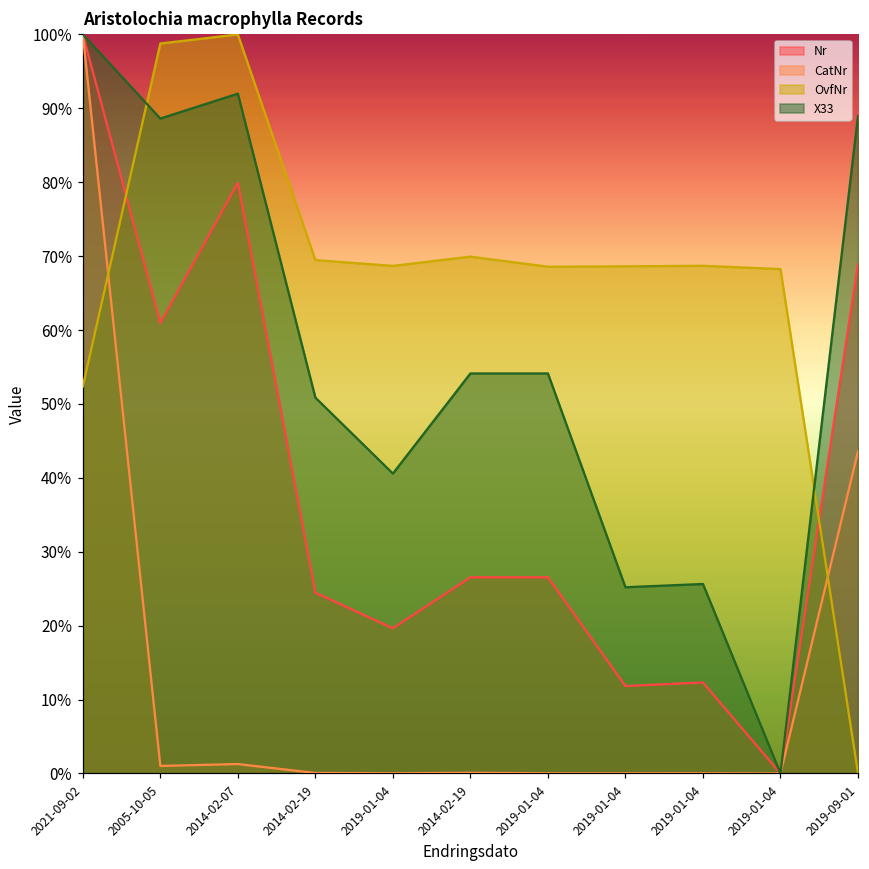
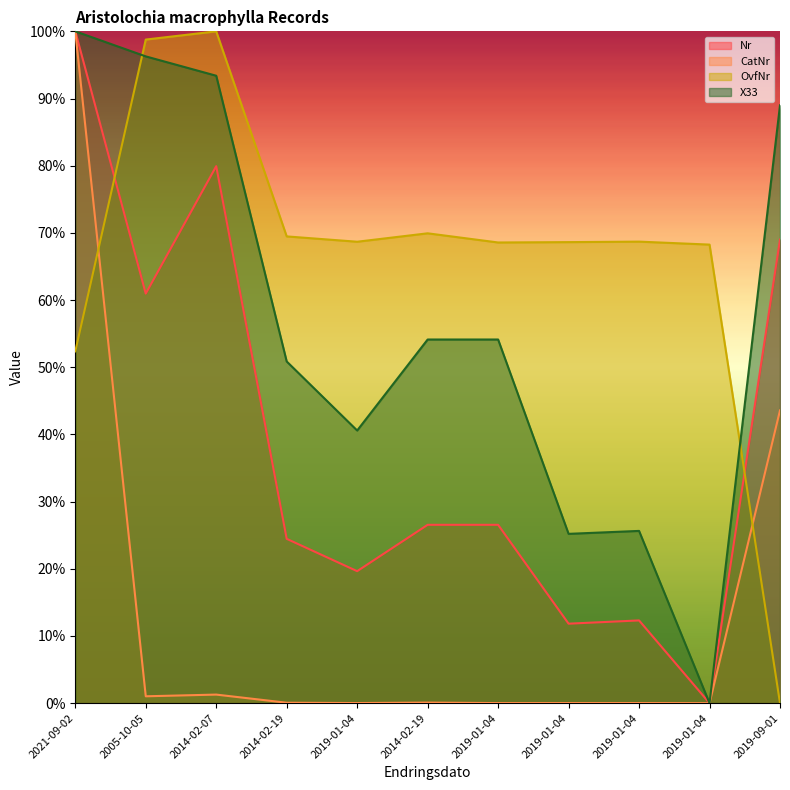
  {
    "OvfNr": {
      "2021-09-02": "52%",
      "2005-10-05": "99%",
      "2014-02-07": "100%",
      "2019-09-01": "0%"
    },
    "X33": {
-     "2005-10-05": "89%",
-     "2014-02-07": "92%",
+     "2005-10-05": "96%",
+     "2014-02-07": "93%",
      "2019-09-01": "89%"
    }
  }
